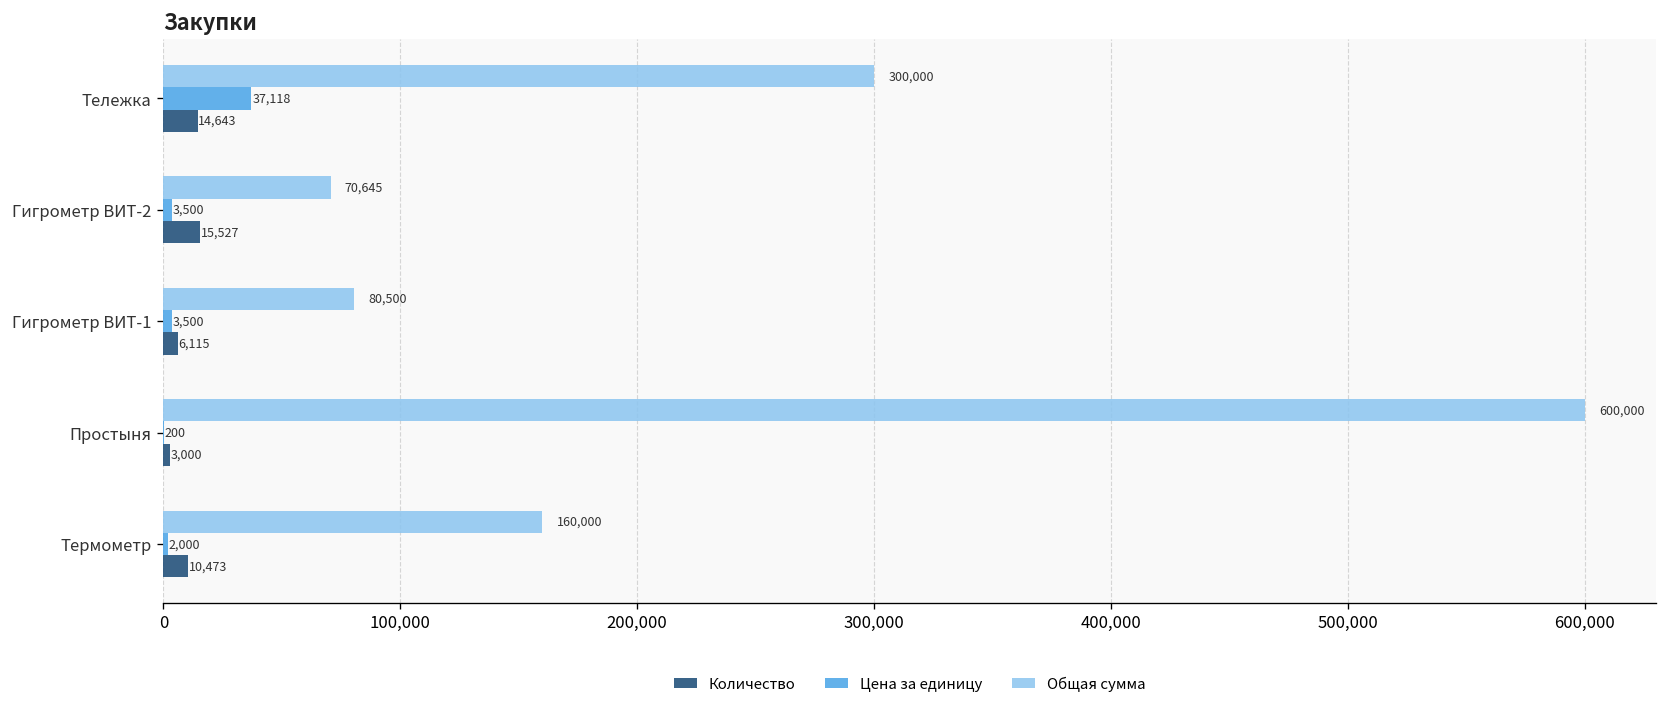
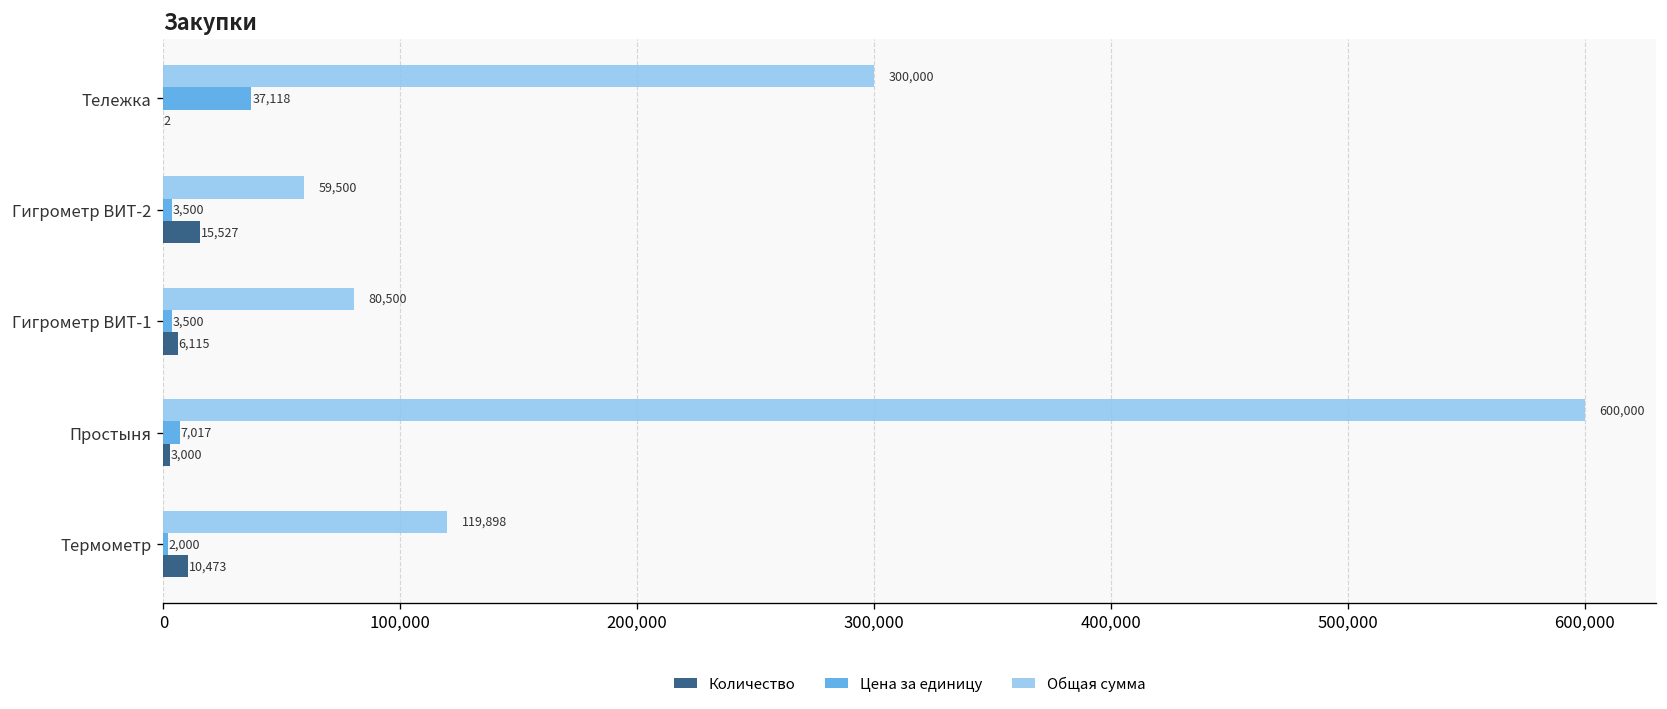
  {
    "Количество": {
-     "Тележка": "14,643",
+     "Тележка": "2",
      "Гигрометр ВИТ-2": "15,527",
      "Гигрометр ВИТ-1": "6,115",
      "Простыня": "3,000",
      "Термометр": "10,473"
    },
    "Цена за единицу": {
      "Тележка": "37,118",
      "Гигрометр ВИТ-2": "3,500",
      "Гигрометр ВИТ-1": "3,500",
-     "Простыня": "200",
+     "Простыня": "7,017",
      "Термометр": "2,000"
    },
    "Общая сумма": {
      "Тележка": "300,000",
-     "Гигрометр ВИТ-2": "70,645",
+     "Гигрометр ВИТ-2": "59,500",
      "Гигрометр ВИТ-1": "80,500",
      "Простыня": "600,000",
-     "Термометр": "160,000"
+     "Термометр": "119,898"
    }
  }
